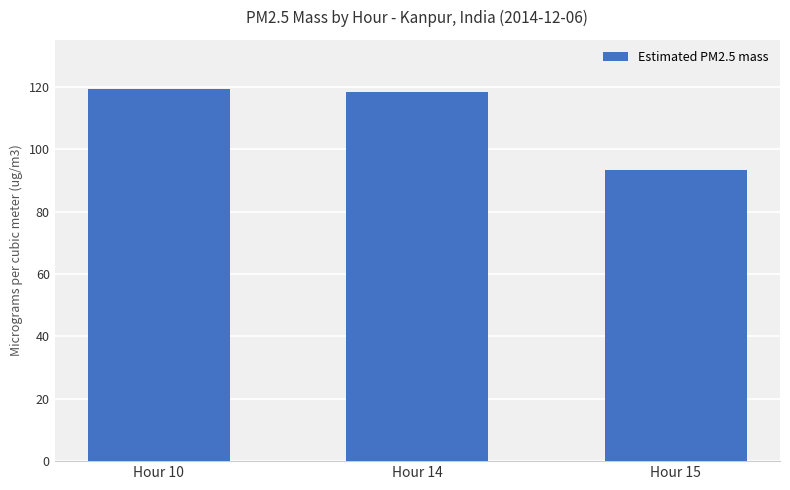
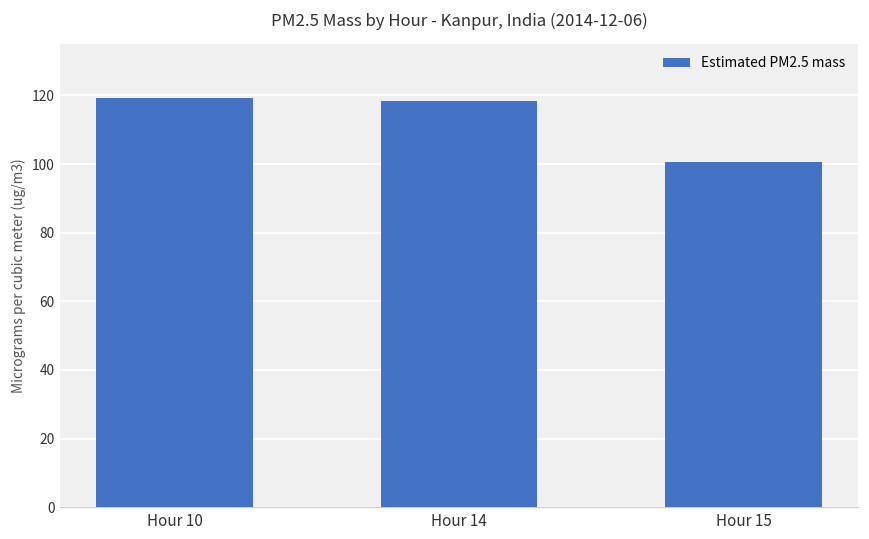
  {
    "Hour 10": 119,
    "Hour 14": 118,
-   "Hour 15": 93
+   "Hour 15": 101
  }
